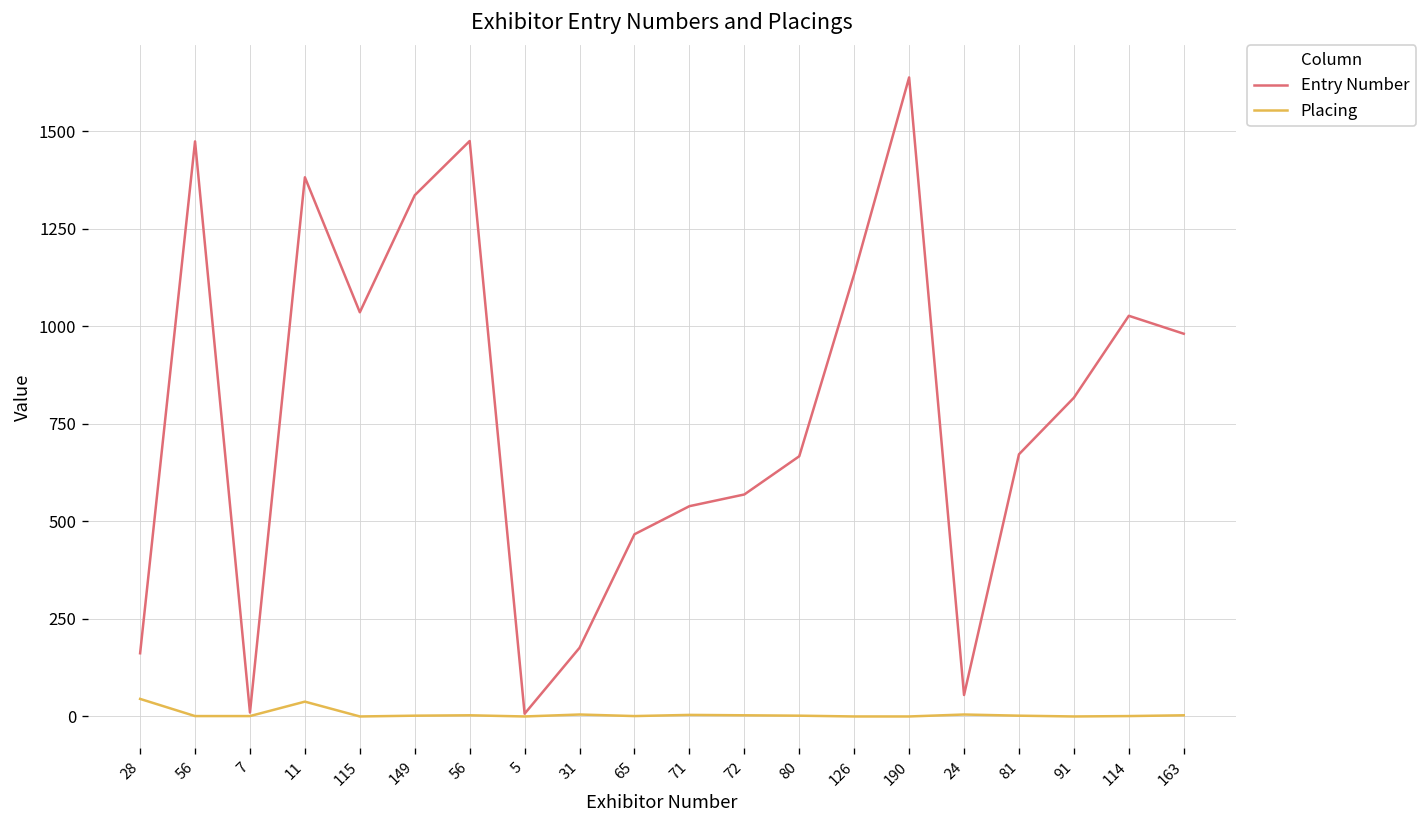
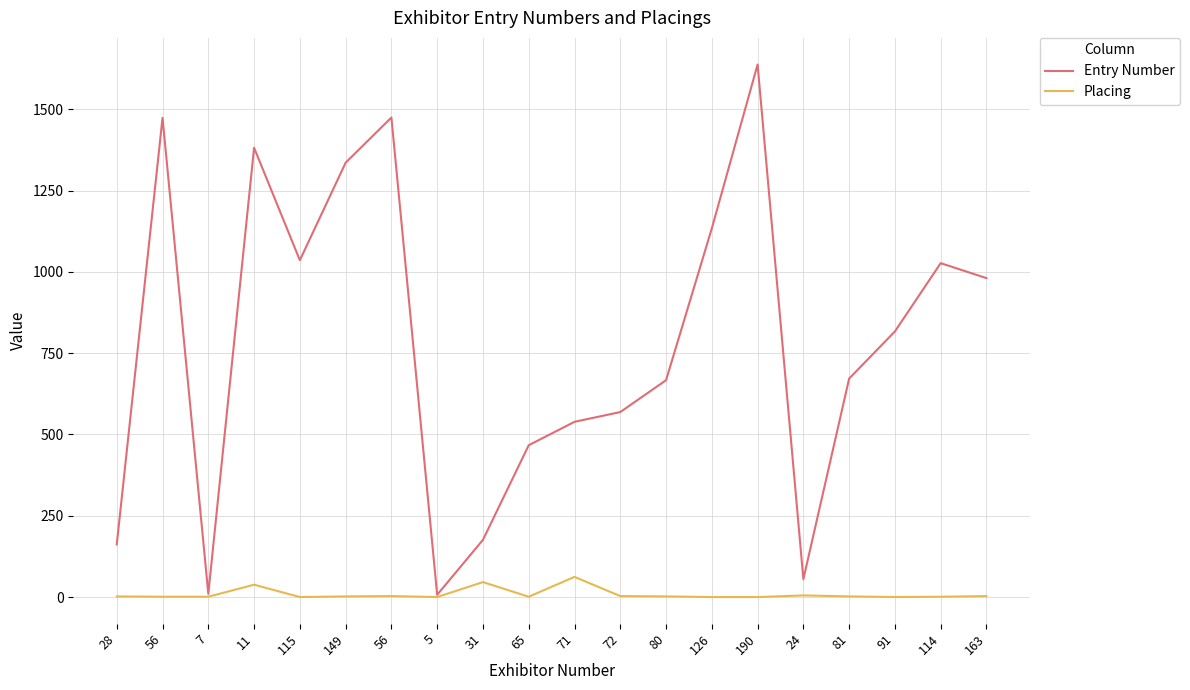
  {
    "Entry Number": {
      "28": 160,
      "7": 10,
      "11": 1380,
      "115": 1040,
      "149": 1340,
      "31": 180,
      "65": 470,
      "71": 540,
      "72": 570,
      "80": 670,
      "126": 1130,
      "190": 1640,
      "24": 60,
      "81": 670,
      "91": 820,
      "114": 1030,
      "163": 980
    },
    "Placing": {
-     "28": 50,
+     "28": 0,
      "7": 0,
      "11": 40,
      "115": 0,
      "149": 0,
-     "31": 10,
+     "31": 50,
      "65": 0,
-     "71": 0,
+     "71": 60,
      "72": 0,
      "80": 0,
      "126": 0,
      "190": 0,
      "24": 10,
      "81": 0,
      "91": 0,
      "114": 0,
      "163": 0
    }
  }
